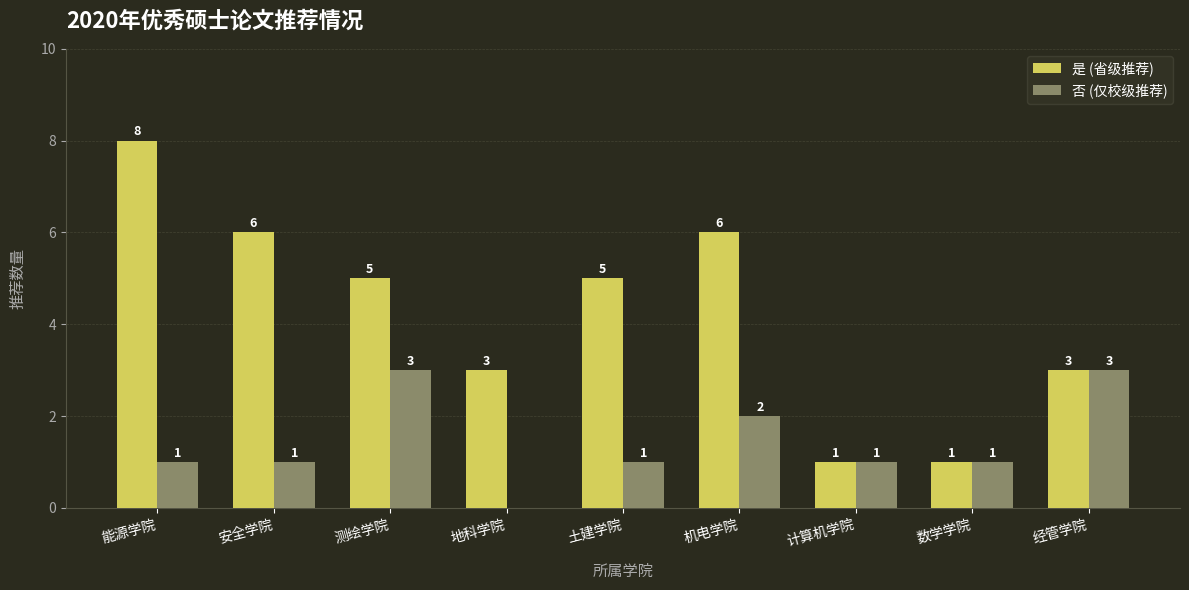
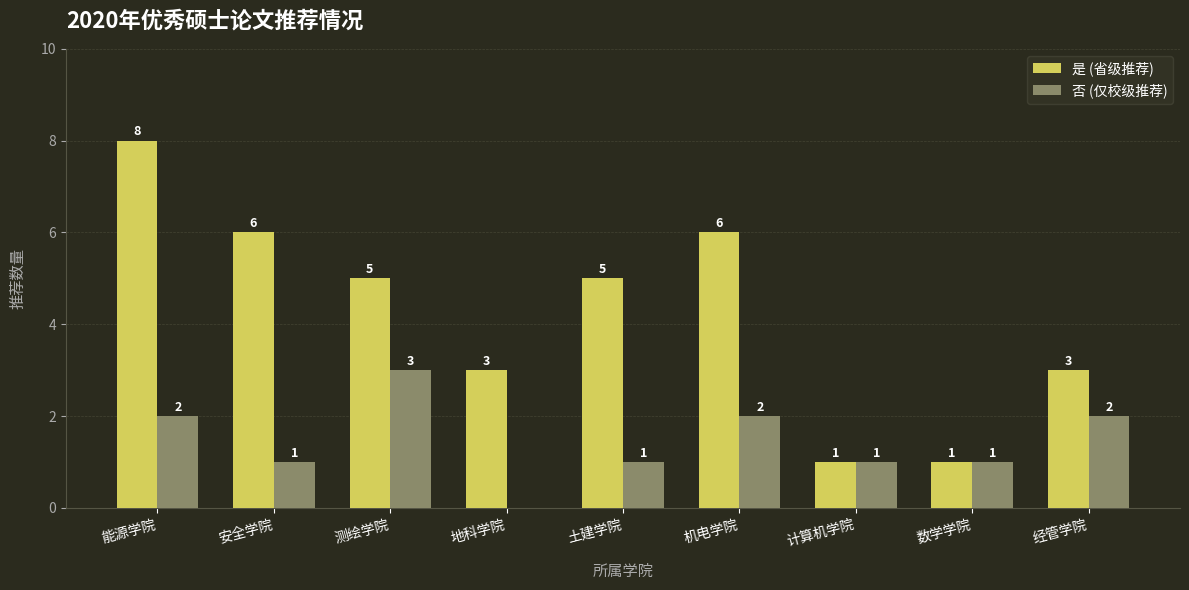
  {
    "是 (省级推荐)": {
      "能源学院": 8,
      "安全学院": 6,
      "测绘学院": 5,
      "地科学院": 3,
      "土建学院": 5,
      "机电学院": 6,
      "计算机学院": 1,
      "数学学院": 1,
      "经管学院": 3
    },
    "否 (仅校级推荐)": {
-     "能源学院": 1,
+     "能源学院": 2,
      "安全学院": 1,
      "测绘学院": 3,
      "土建学院": 1,
      "机电学院": 2,
      "计算机学院": 1,
      "数学学院": 1,
-     "经管学院": 3
+     "经管学院": 2
    }
  }
